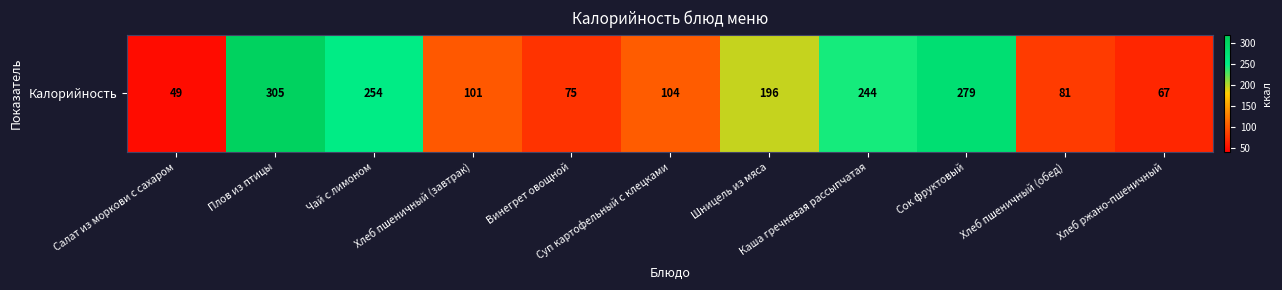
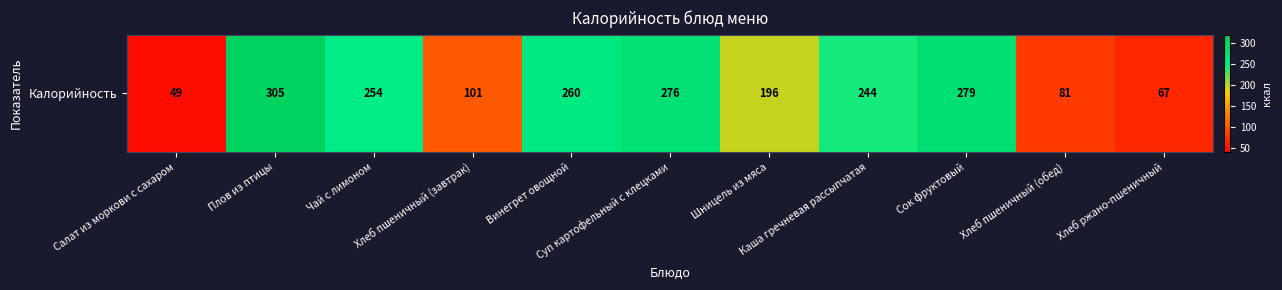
  {
    "Калорийность": {
      "Салат из моркови с сахаром": 49,
      "Плов из птицы": 305,
      "Чай с лимоном": 254,
      "Хлеб пшеничный (завтрак)": 101,
-     "Винегрет овощной": 75,
-     "Суп картофельный с клецками": 104,
+     "Винегрет овощной": 260,
+     "Суп картофельный с клецками": 276,
      "Шницель из мяса": 196,
      "Каша гречневая рассыпчатая": 244,
      "Сок фруктовый": 279,
      "Хлеб пшеничный (обед)": 81,
      "Хлеб ржано-пшеничный": 67
    }
  }
